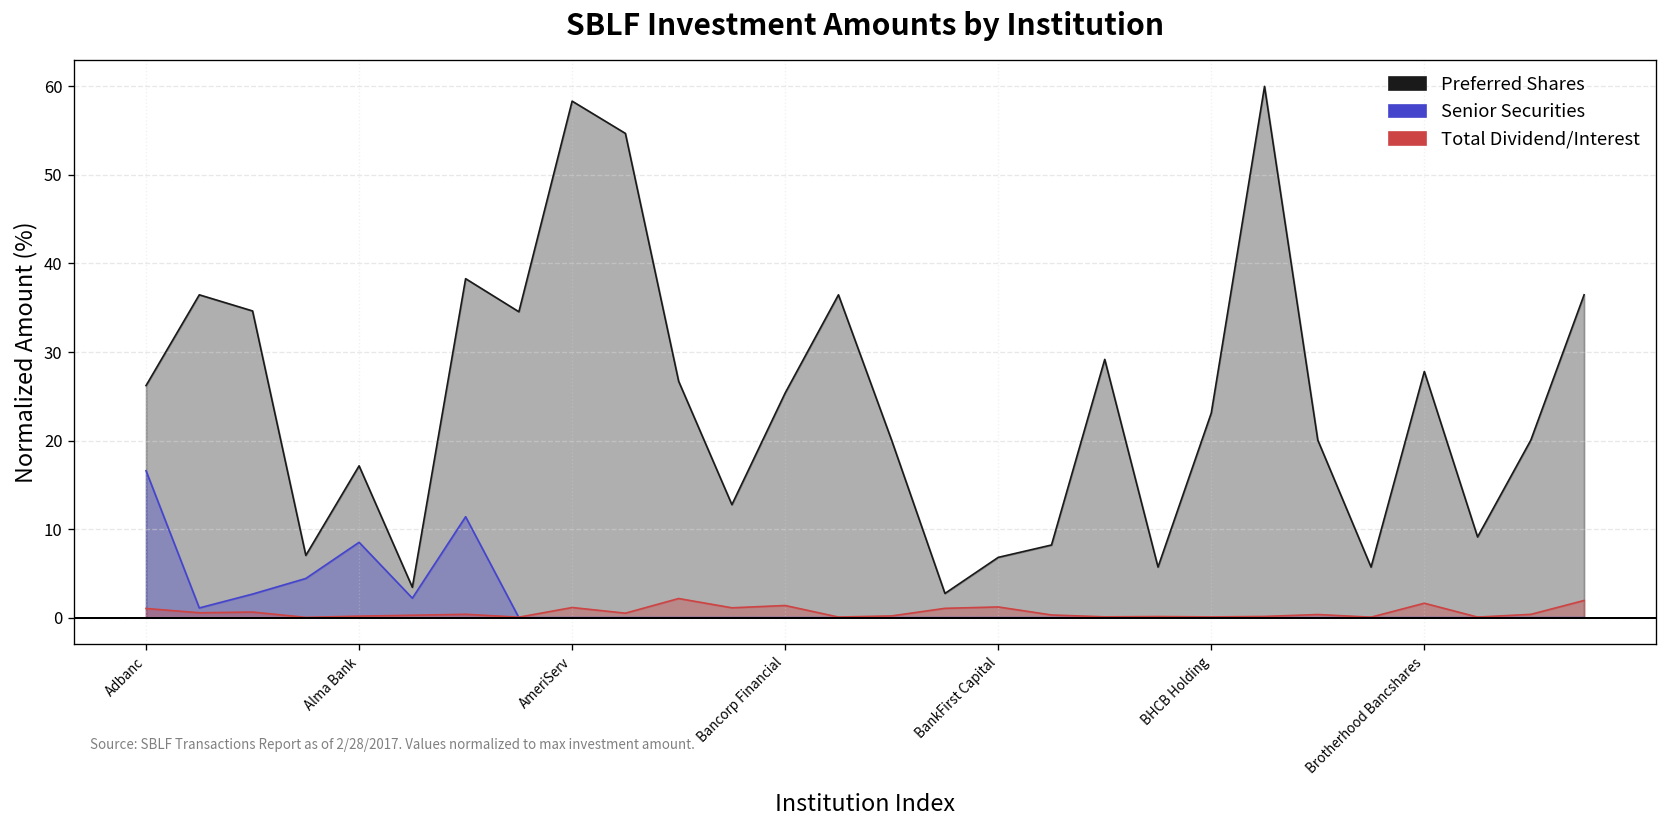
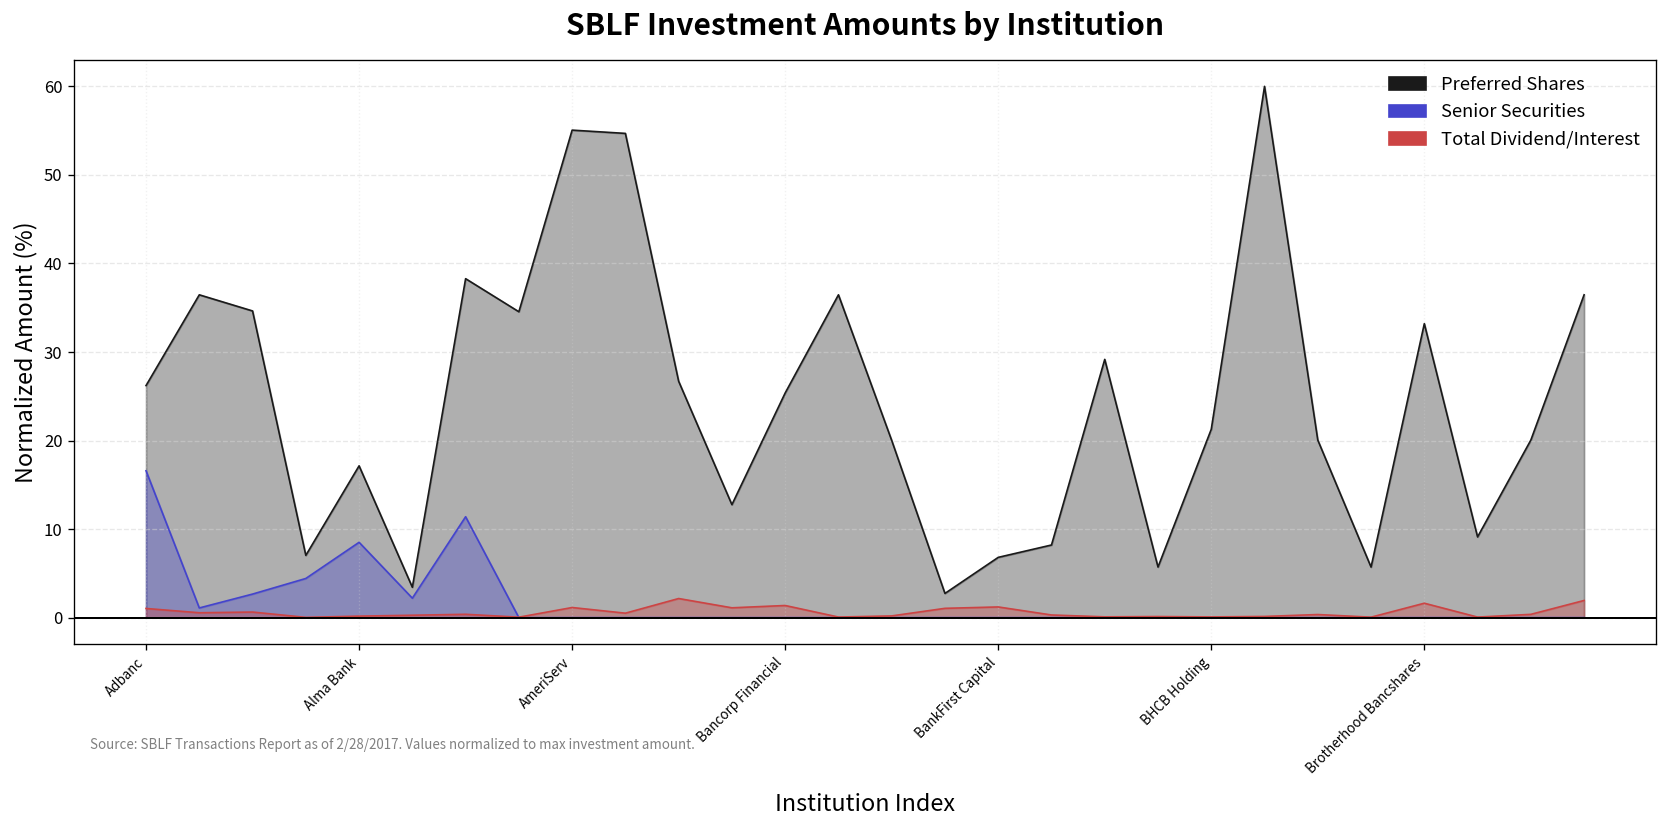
  {
    "Preferred Shares": {
      "Adbanc": 26,
      "Alma Bank": 17,
-     "AmeriServ": 58,
+     "AmeriServ": 55,
      "Bancorp Financial": 25,
      "BankFirst Capital": 7,
-     "BHCB Holding": 23,
-     "Brotherhood Bancshares": 28
+     "BHCB Holding": 21,
+     "Brotherhood Bancshares": 33
    },
    "Senior Securities": {
      "Adbanc": 17,
      "Alma Bank": 9,
      "AmeriServ": 0,
      "Bancorp Financial": 0,
      "BankFirst Capital": 0,
      "Brotherhood Bancshares": 0
    },
    "Total Dividend/Interest": {
      "Adbanc": 1,
      "Alma Bank": 0,
      "AmeriServ": 1,
      "Bancorp Financial": 1,
      "BankFirst Capital": 1,
      "Brotherhood Bancshares": 2
    }
  }
